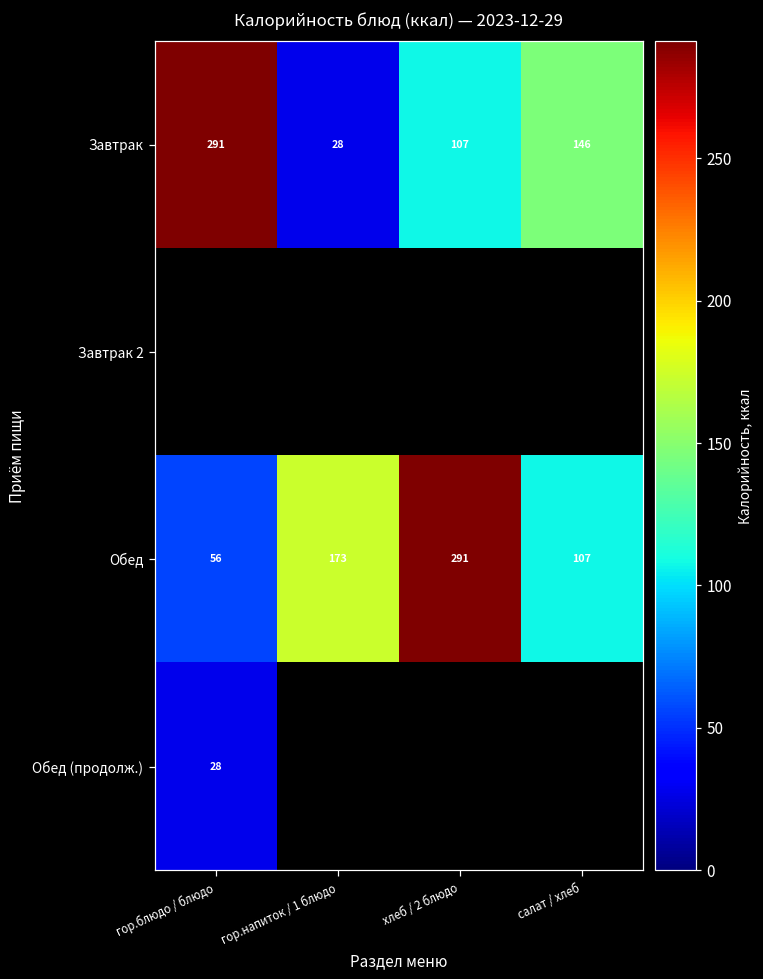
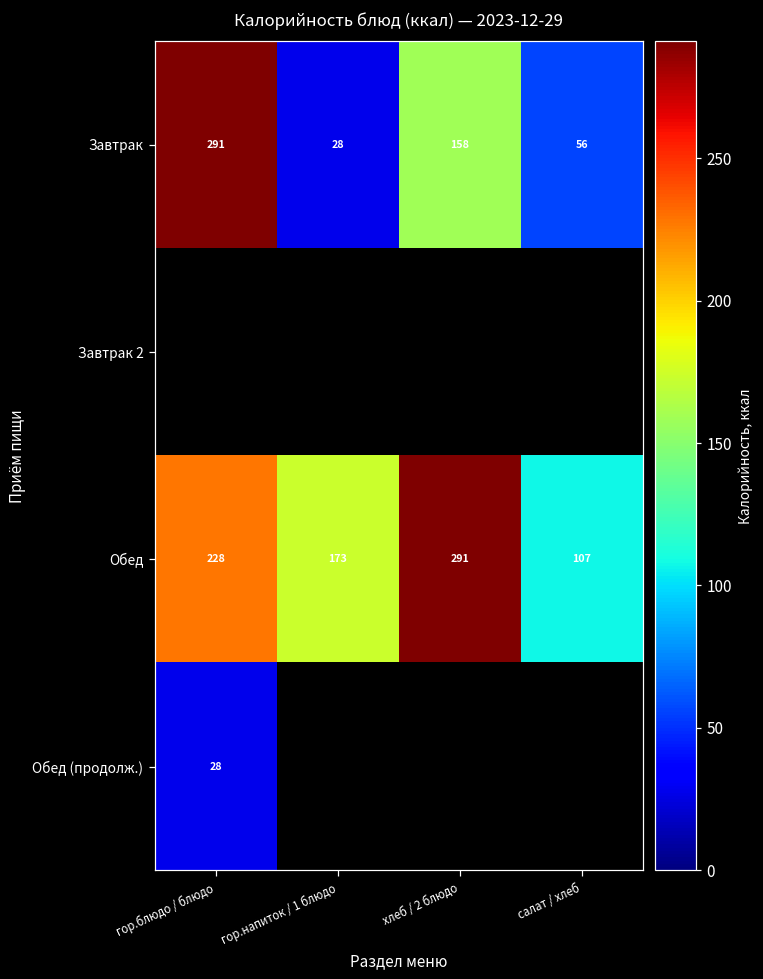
  {
    "Завтрак": {
      "гор.блюдо / блюдо": 291,
      "гор.напиток / 1 блюдо": 28,
-     "хлеб / 2 блюдо": 107,
-     "салат / хлеб": 146
+     "хлеб / 2 блюдо": 158,
+     "салат / хлеб": 56
    },
    "Обед": {
-     "гор.блюдо / блюдо": 56,
+     "гор.блюдо / блюдо": 228,
      "гор.напиток / 1 блюдо": 173,
      "хлеб / 2 блюдо": 291,
      "салат / хлеб": 107
    },
    "Обед (продолж.)": {
      "гор.блюдо / блюдо": 28
    }
  }
